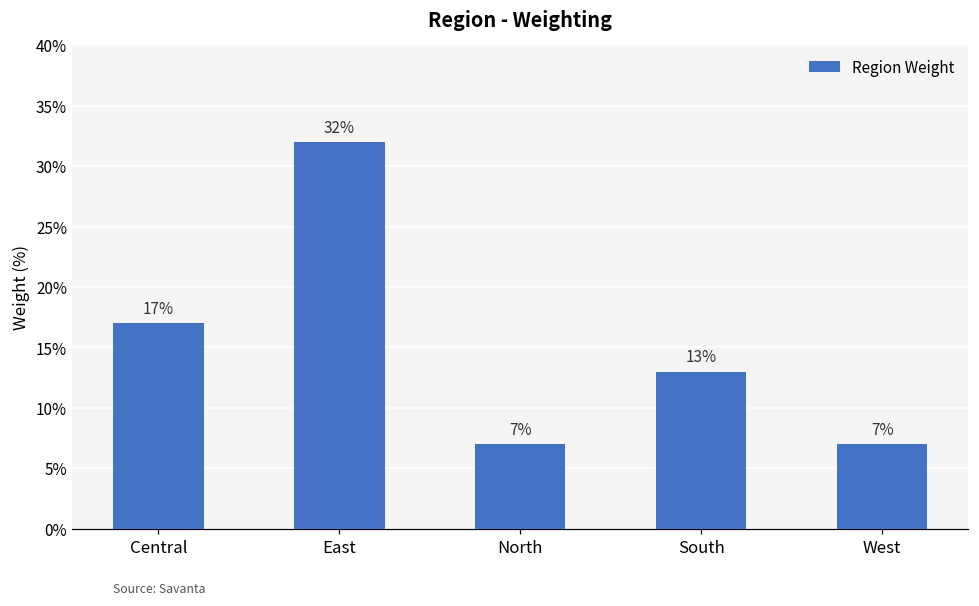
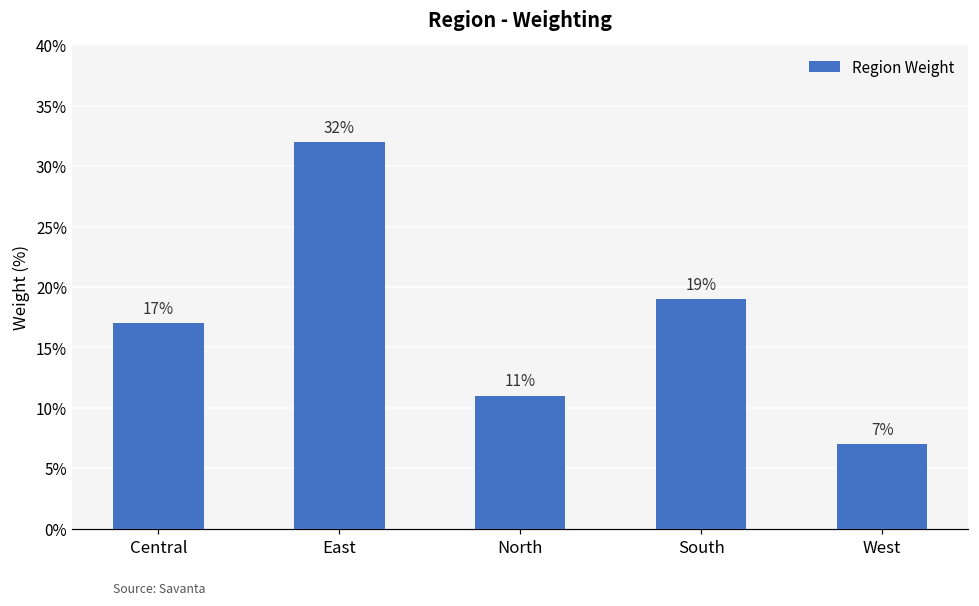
  {
    "Central": "17%",
    "East": "32%",
-   "North": "7%",
-   "South": "13%",
+   "North": "11%",
+   "South": "19%",
    "West": "7%"
  }
